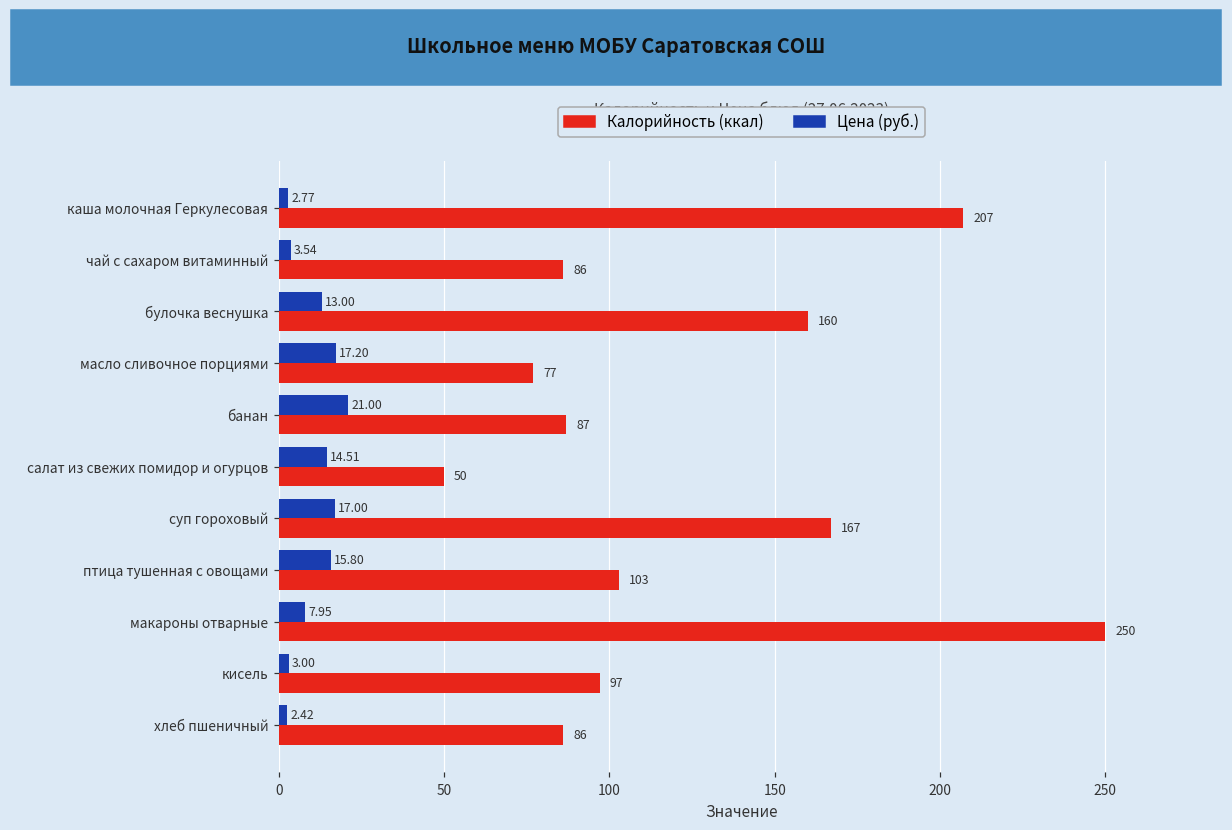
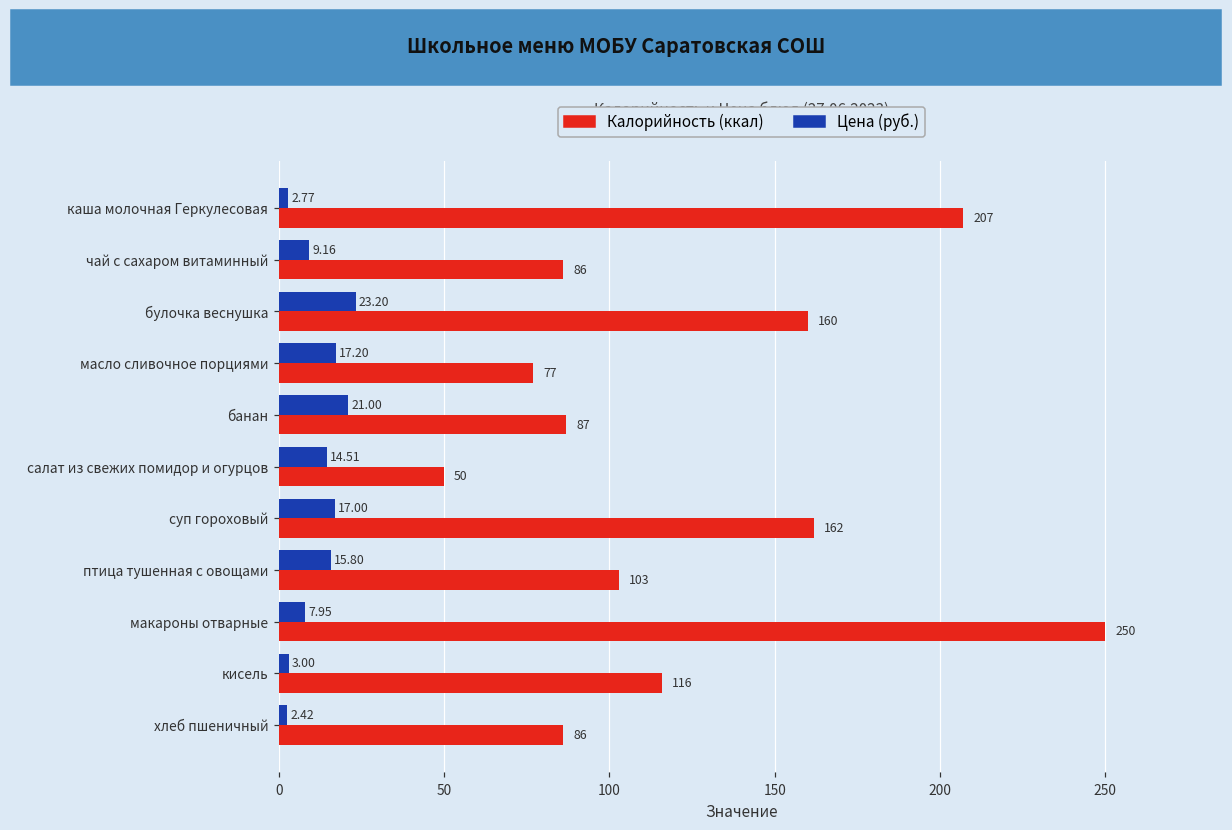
  {
    "Калорийность (ккал)": {
      "каша молочная Геркулесовая": 207,
      "чай с сахаром витаминный": 86,
      "булочка веснушка": 160,
      "масло сливочное порциями": 77,
      "банан": 87,
      "салат из свежих помидор и огурцов": 50,
-     "суп гороховый": 167,
+     "суп гороховый": 162,
      "птица тушенная с овощами": 103,
      "макароны отварные": 250,
-     "кисель": 97,
+     "кисель": 116,
      "хлеб пшеничный": 86
    },
    "Цена (руб.)": {
      "каша молочная Геркулесовая": 2.77,
-     "чай с сахаром витаминный": 3.54,
-     "булочка веснушка": 13.00,
+     "чай с сахаром витаминный": 9.16,
+     "булочка веснушка": 23.20,
      "масло сливочное порциями": 17.20,
      "банан": 21.00,
      "салат из свежих помидор и огурцов": 14.51,
      "суп гороховый": 17.00,
      "птица тушенная с овощами": 15.80,
      "макароны отварные": 7.95,
      "кисель": 3.00,
      "хлеб пшеничный": 2.42
    }
  }
